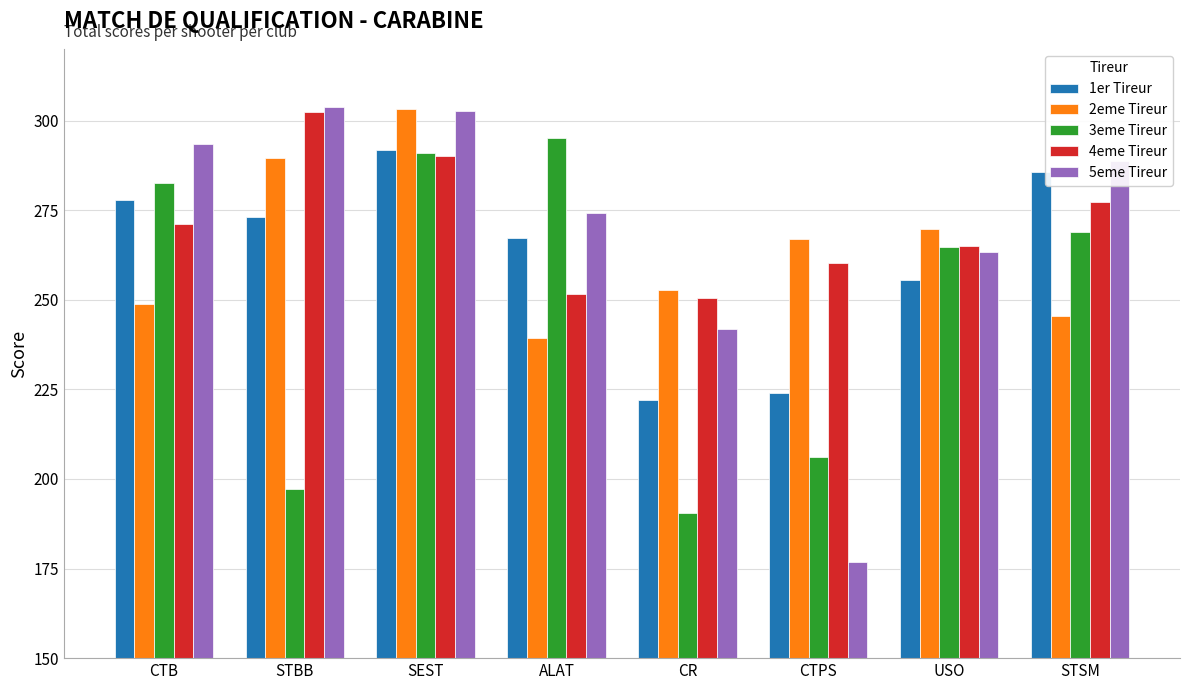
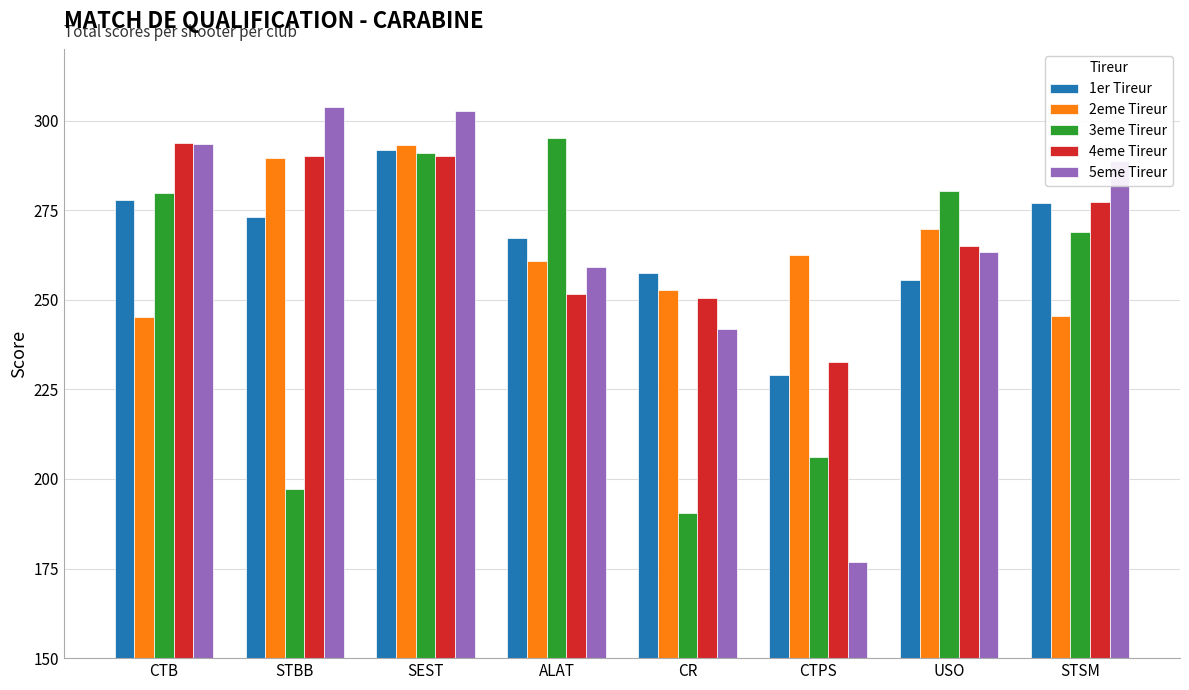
  {
    "1er Tireur": {
      "CTB": 278,
      "STBB": 273,
      "SEST": 292,
      "ALAT": 267,
-     "CR": 222,
-     "CTPS": 224,
+     "CR": 258,
+     "CTPS": 229,
      "USO": 256,
-     "STSM": 286
+     "STSM": 277
    },
    "2eme Tireur": {
-     "CTB": 249,
+     "CTB": 245,
      "STBB": 290,
-     "SEST": 303,
-     "ALAT": 239,
+     "SEST": 293,
+     "ALAT": 261,
      "CR": 253,
-     "CTPS": 267,
+     "CTPS": 263,
      "USO": 270,
      "STSM": 245
    },
    "3eme Tireur": {
-     "CTB": 283,
+     "CTB": 280,
      "STBB": 197,
      "SEST": 291,
      "ALAT": 295,
      "CR": 190,
      "CTPS": 206,
-     "USO": 265,
+     "USO": 280,
      "STSM": 269
    },
    "4eme Tireur": {
-     "CTB": 271,
-     "STBB": 303,
+     "CTB": 294,
+     "STBB": 290,
      "SEST": 290,
      "ALAT": 252,
      "CR": 251,
-     "CTPS": 260,
+     "CTPS": 232,
      "USO": 265,
      "STSM": 277
    },
    "5eme Tireur": {
      "CTB": 293,
      "STBB": 304,
      "SEST": 303,
-     "ALAT": 274,
+     "ALAT": 259,
      "CR": 242,
      "CTPS": 177,
      "USO": 263
    }
  }
